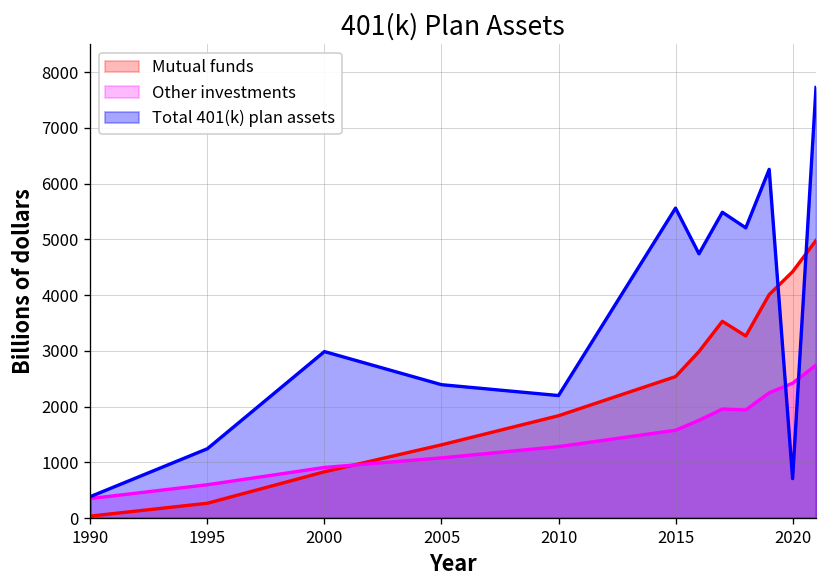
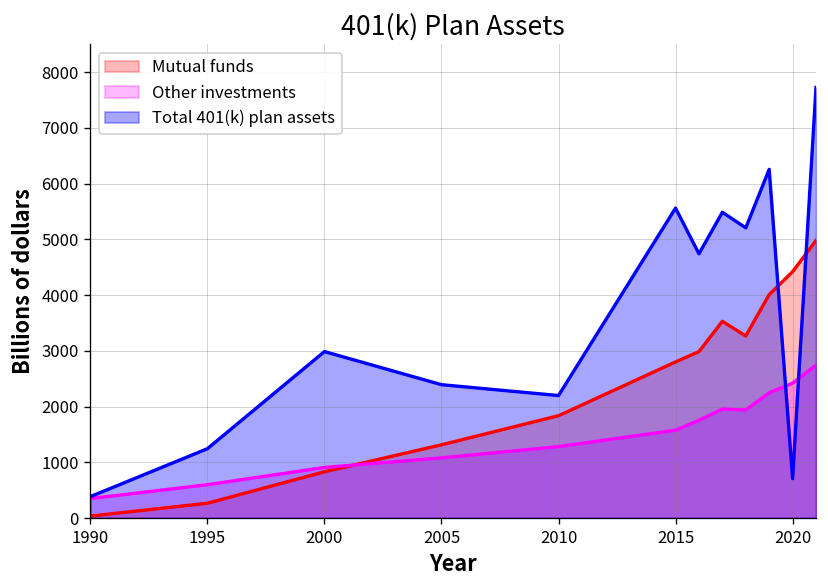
  {
    "Mutual funds": {
      "1990": 0,
      "1995": 300,
      "2000": 800,
      "2005": 1300,
      "2010": 1800,
-     "2015": 2500,
+     "2015": 2800,
      "2020": 4400
    },
    "Other investments": {
      "1995": 600,
      "2000": 900,
      "2005": 1100,
      "2010": 1300,
      "2015": 1600,
      "2020": 2400
    },
    "Total 401(k) plan assets": {
      "1995": 1200,
      "2000": 3000,
      "2005": 2400,
      "2010": 2200,
      "2015": 5600,
      "2020": 700
    }
  }
